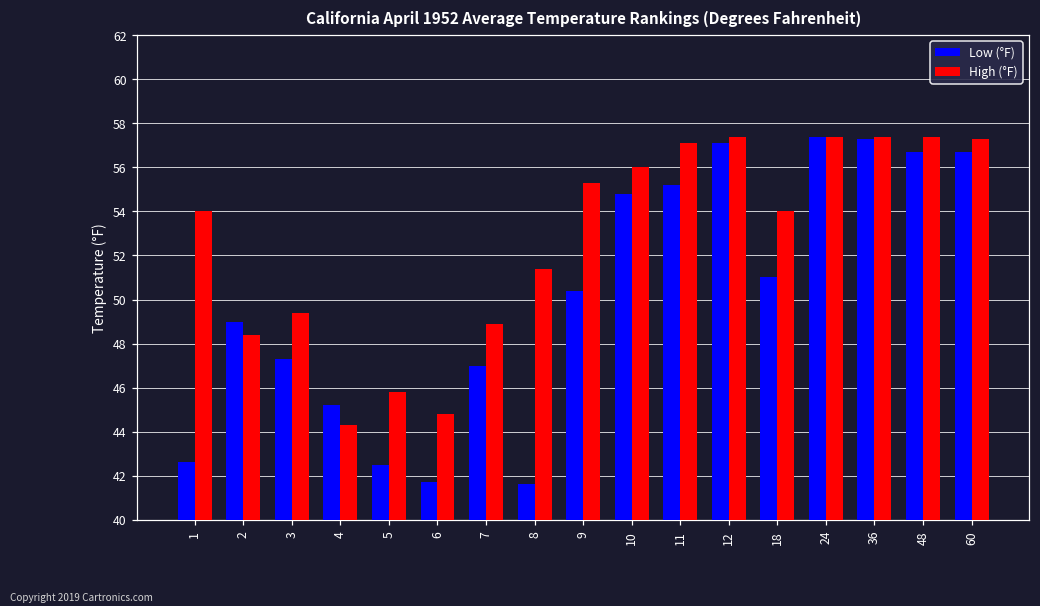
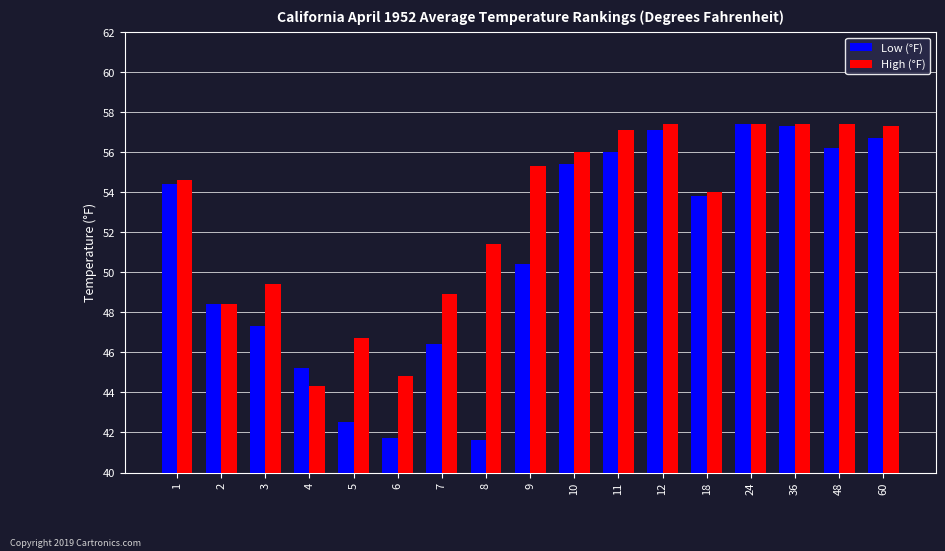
  {
    "Low (°F)": {
-     "1": 42.6,
-     "2": 49.0,
+     "1": 54.4,
+     "2": 48.4,
      "3": 47.3,
      "4": 45.2,
      "5": 42.5,
      "6": 41.7,
-     "7": 47.0,
+     "7": 46.4,
      "8": 41.6,
      "9": 50.4,
-     "10": 54.8,
-     "11": 55.2,
+     "10": 55.4,
+     "11": 56.0,
      "12": 57.1,
-     "18": 51.0,
+     "18": 53.8,
      "24": 57.4,
      "36": 57.3,
-     "48": 56.7,
+     "48": 56.2,
      "60": 56.7
    },
    "High (°F)": {
-     "1": 54.0,
+     "1": 54.6,
      "2": 48.4,
      "3": 49.4,
      "4": 44.3,
-     "5": 45.8,
+     "5": 46.7,
      "6": 44.8,
      "7": 48.9,
      "8": 51.4,
      "9": 55.3,
      "10": 56.0,
      "11": 57.1,
      "12": 57.4,
      "18": 54.0,
      "24": 57.4,
      "36": 57.4,
      "48": 57.4,
      "60": 57.3
    }
  }
